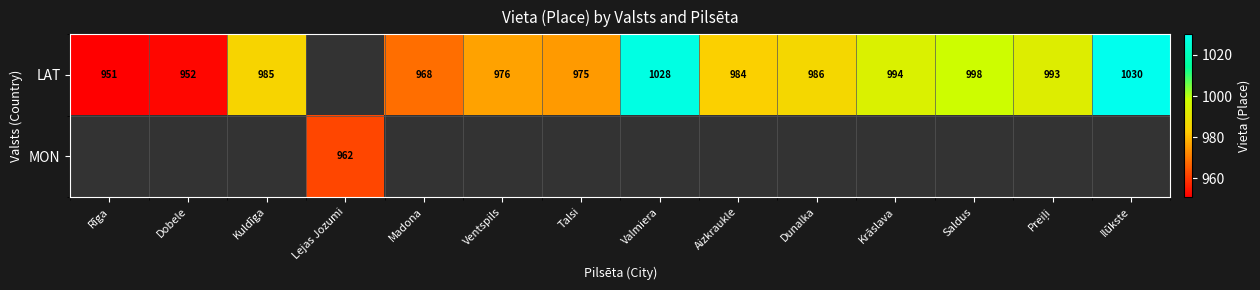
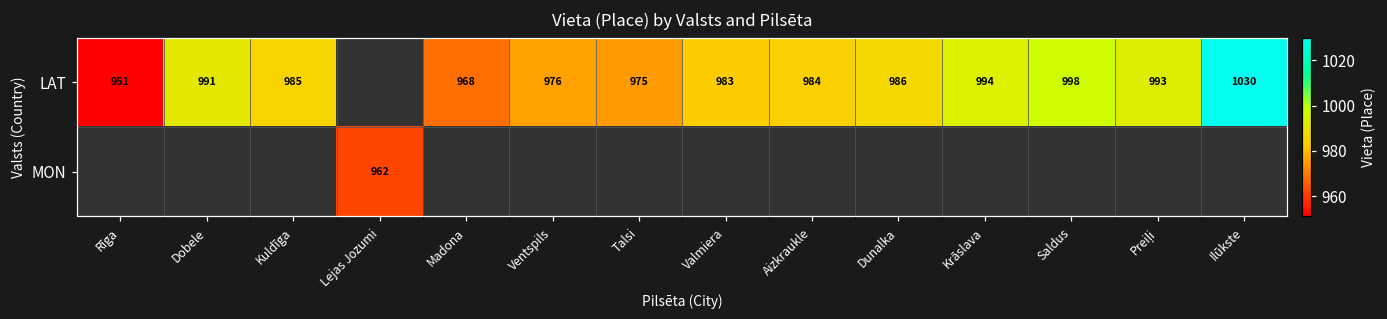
  {
    "LAT": {
      "Rīga": 951,
-     "Dobele": 952,
+     "Dobele": 991,
      "Kuldīga": 985,
      "Madona": 968,
      "Ventspils": 976,
      "Talsi": 975,
-     "Valmiera": 1028,
+     "Valmiera": 983,
      "Aizkraukle": 984,
      "Dunalka": 986,
      "Krāslava": 994,
      "Saldus": 998,
      "Preiļi": 993,
      "Ilūkste": 1030
    },
    "MON": {
      "Lejas Jozumi": 962
    }
  }
